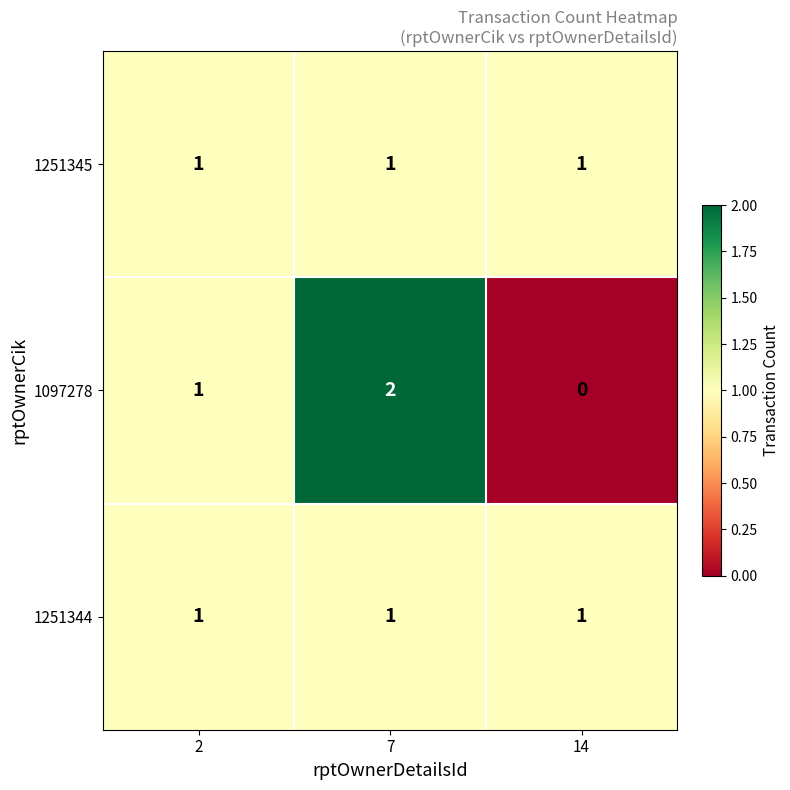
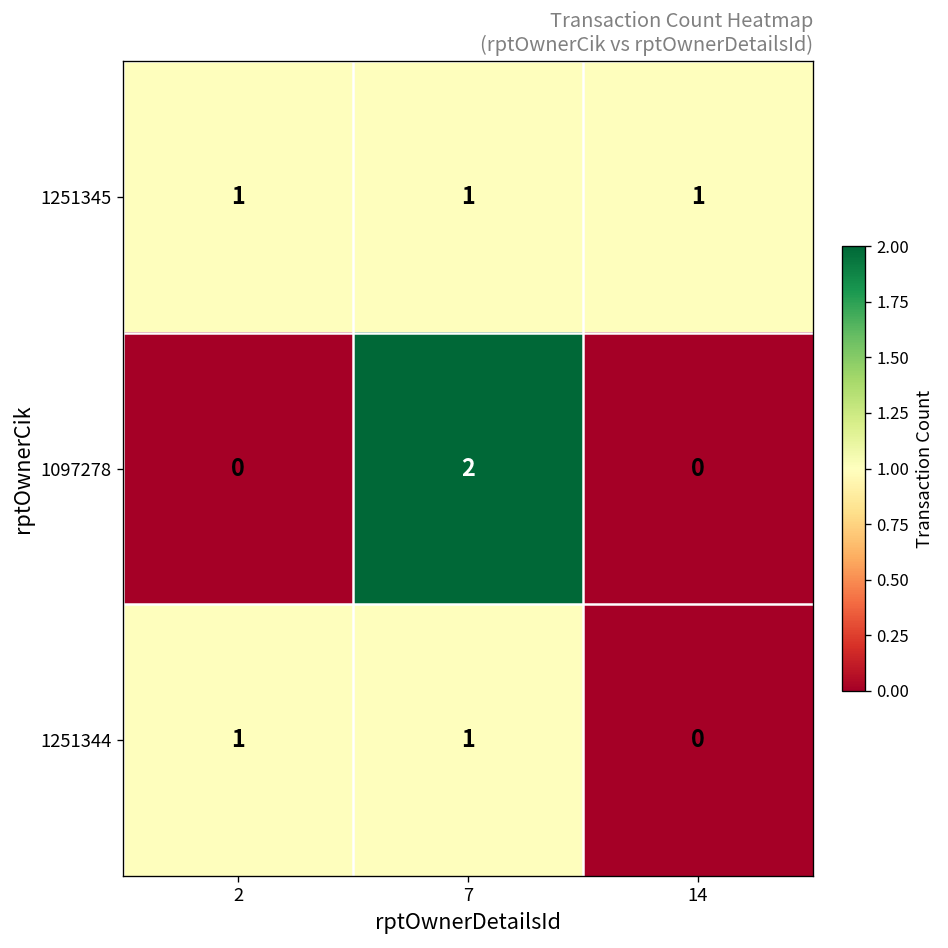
  {
    "1251345": {
      "2": 1,
      "7": 1,
      "14": 1
    },
    "1097278": {
-     "2": 1,
+     "2": 0,
      "7": 2,
      "14": 0
    },
    "1251344": {
      "2": 1,
      "7": 1,
-     "14": 1
+     "14": 0
    }
  }
